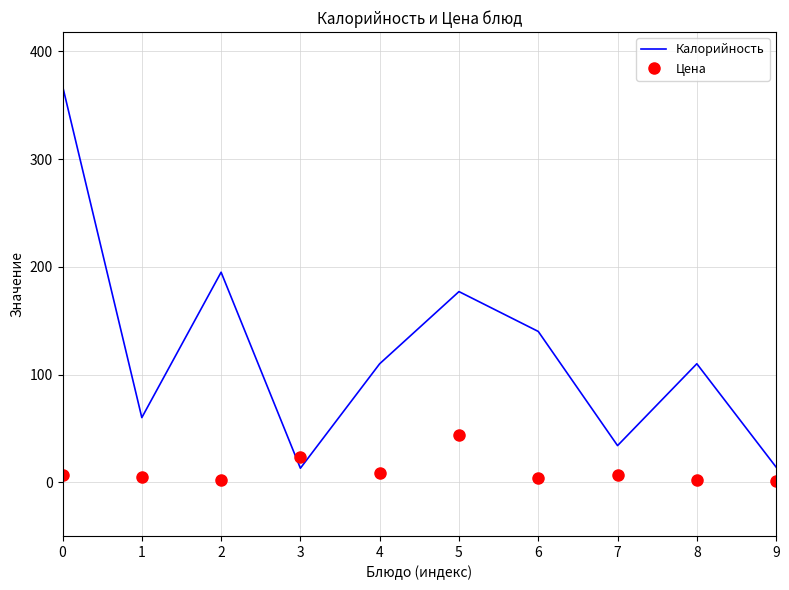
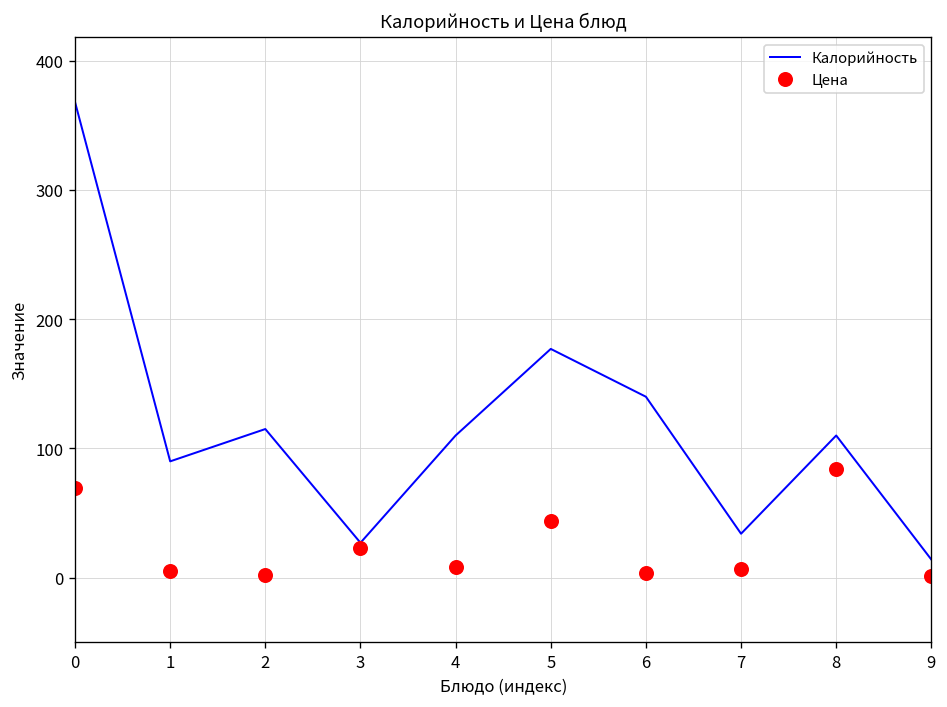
  {
    "Калорийность": {
      "0": 368,
-     "1": 60,
-     "2": 195,
-     "3": 13,
+     "1": 90,
+     "2": 115,
+     "3": 27,
      "4": 110,
      "5": 177,
      "6": 140,
      "7": 34,
      "8": 110,
      "9": 14
    },
    "Цена": {
-     "0": 7,
+     "0": 69,
      "1": 5,
      "2": 2,
      "3": 23,
      "4": 8,
      "5": 44,
      "6": 4,
      "7": 7,
-     "8": 2,
+     "8": 84,
      "9": 2
    }
  }
